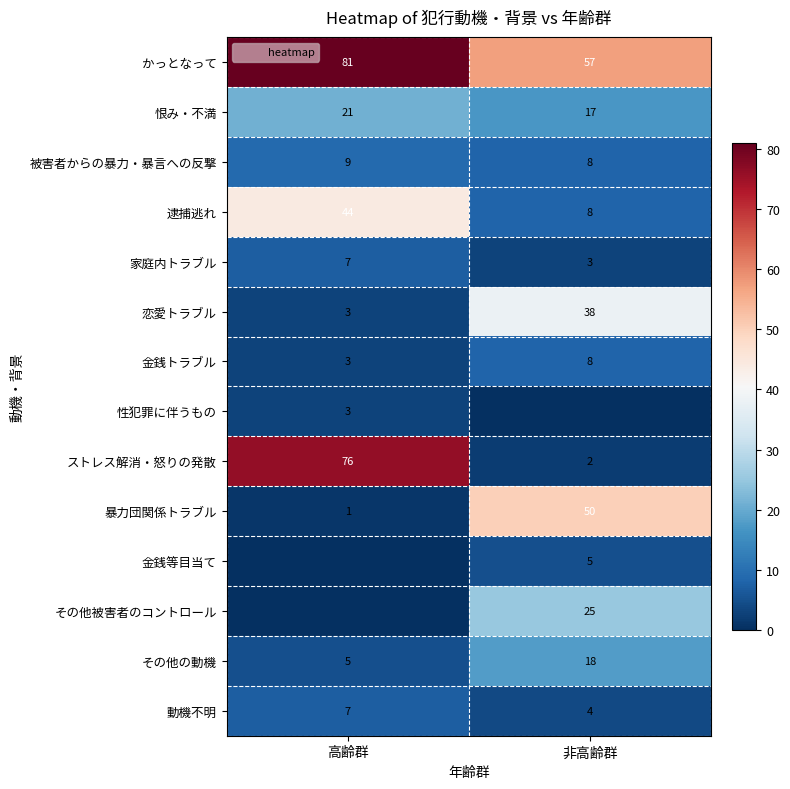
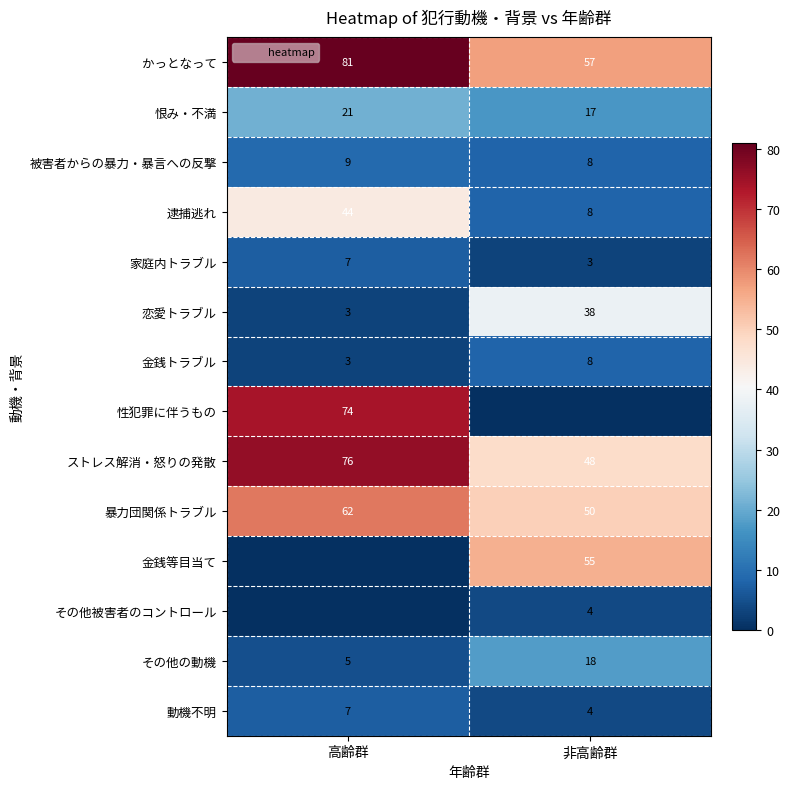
  {
    "かっとなって": {
      "高齢群": 81,
      "非高齢群": 57
    },
    "恨み・不満": {
      "高齢群": 21,
      "非高齢群": 17
    },
    "被害者からの暴力・暴言への反撃": {
      "高齢群": 9,
      "非高齢群": 8
    },
    "逮捕逃れ": {
      "非高齢群": 8
    },
    "家庭内トラブル": {
      "高齢群": 7,
      "非高齢群": 3
    },
    "恋愛トラブル": {
      "高齢群": 3,
      "非高齢群": 38
    },
    "金銭トラブル": {
      "高齢群": 3,
      "非高齢群": 8
    },
    "性犯罪に伴うもの": {
-     "高齢群": 3
+     "高齢群": 74
    },
    "ストレス解消・怒りの発散": {
      "高齢群": 76,
-     "非高齢群": 2
+     "非高齢群": 48
    },
    "暴力団関係トラブル": {
-     "高齢群": 1,
+     "高齢群": 62,
      "非高齢群": 50
    },
    "金銭等目当て": {
-     "非高齢群": 5
+     "非高齢群": 55
    },
    "その他被害者のコントロール": {
-     "非高齢群": 25
+     "非高齢群": 4
    },
    "その他の動機": {
      "高齢群": 5,
      "非高齢群": 18
    },
    "動機不明": {
      "高齢群": 7,
      "非高齢群": 4
    }
  }
